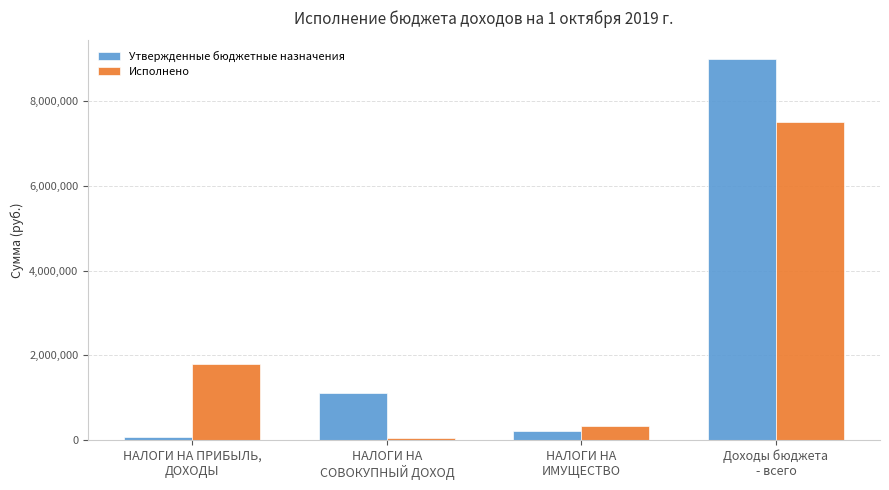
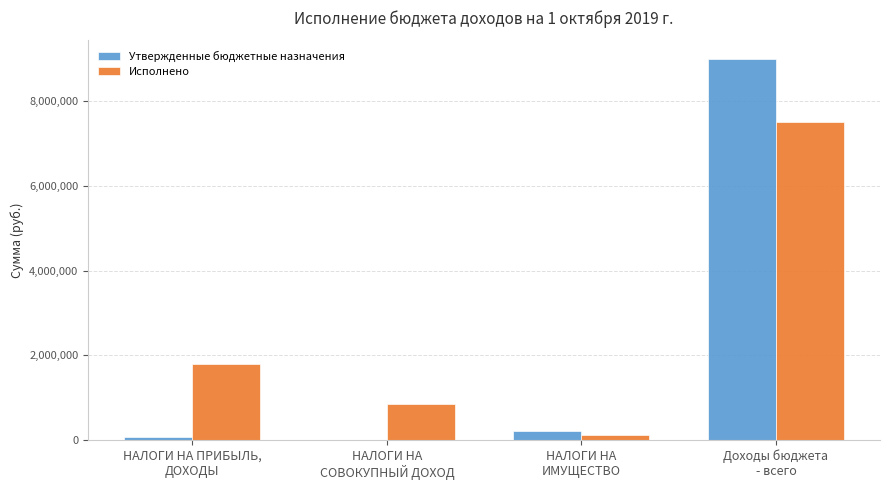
  {
    "Утвержденные бюджетные назначения": {
-     "НАЛОГИ НА СОВОКУПНЫЙ ДОХОД": "1,100,000",
+     "НАЛОГИ НА СОВОКУПНЫЙ ДОХОД": "0",
      "НАЛОГИ НА ИМУЩЕСТВО": "200,000",
      "Доходы бюджета - всего": "9,000,000"
    },
    "Исполнено": {
      "НАЛОГИ НА ПРИБЫЛЬ, ДОХОДЫ": "1,800,000",
-     "НАЛОГИ НА СОВОКУПНЫЙ ДОХОД": "0",
-     "НАЛОГИ НА ИМУЩЕСТВО": "300,000",
+     "НАЛОГИ НА СОВОКУПНЫЙ ДОХОД": "900,000",
+     "НАЛОГИ НА ИМУЩЕСТВО": "100,000",
      "Доходы бюджета - всего": "7,500,000"
    }
  }
